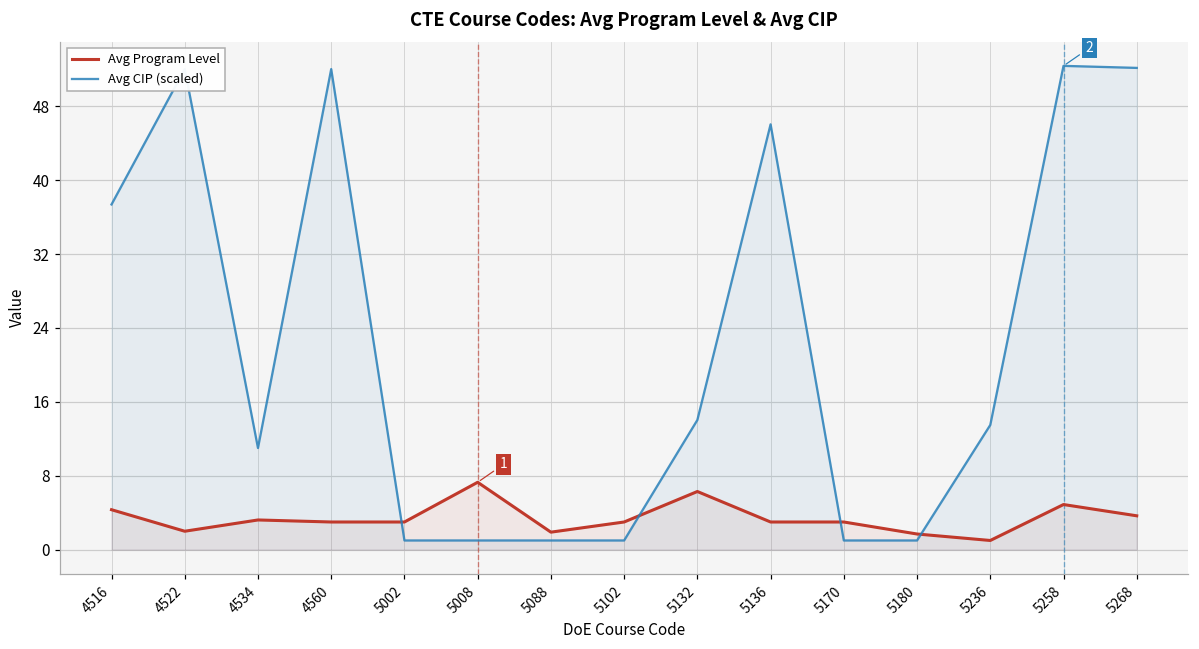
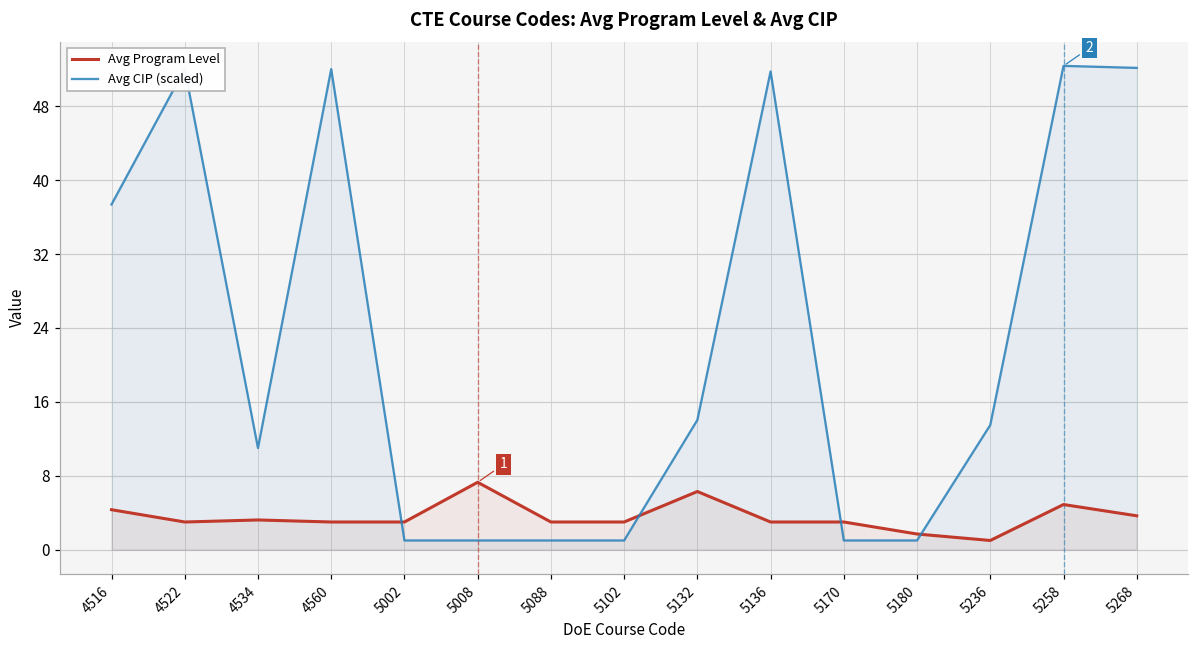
  {
    "Avg Program Level": {
      "4516": 4,
-     "4522": 2,
+     "4522": 3,
      "4534": 3,
      "4560": 3,
      "5002": 3,
      "5008": 7,
-     "5088": 2,
+     "5088": 3,
      "5102": 3,
      "5132": 6,
      "5136": 3,
      "5170": 3,
      "5180": 2,
      "5236": 1,
      "5258": 5,
      "5268": 4
    },
    "Avg CIP (scaled)": {
      "4516": 37,
      "4534": 11,
      "4560": 52,
      "5002": 1,
      "5008": 1,
      "5088": 1,
      "5102": 1,
      "5132": 14,
-     "5136": 46,
+     "5136": 52,
      "5170": 1,
      "5180": 1,
      "5236": 14,
      "5258": 52,
      "5268": 52
    }
  }
